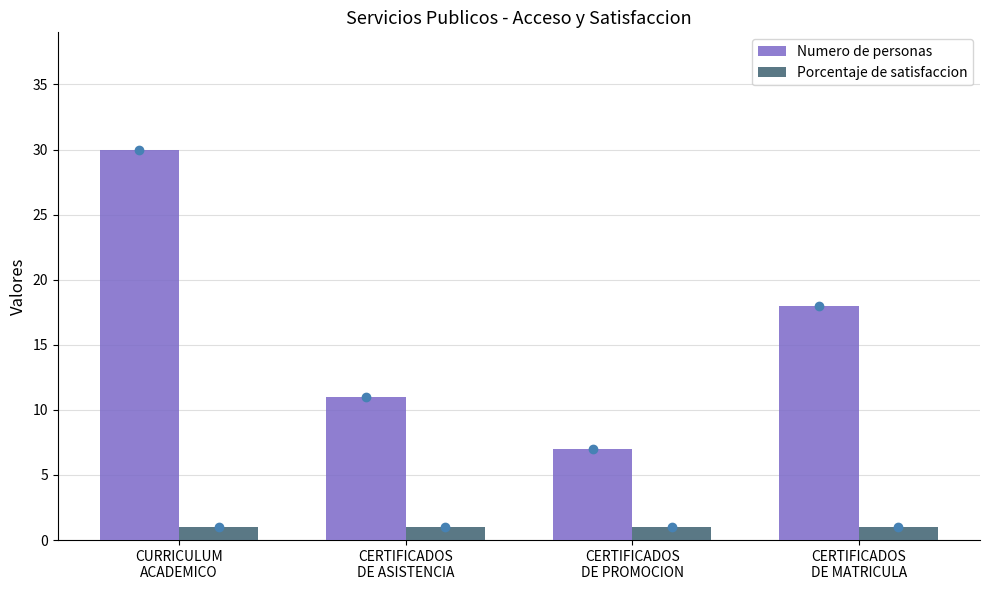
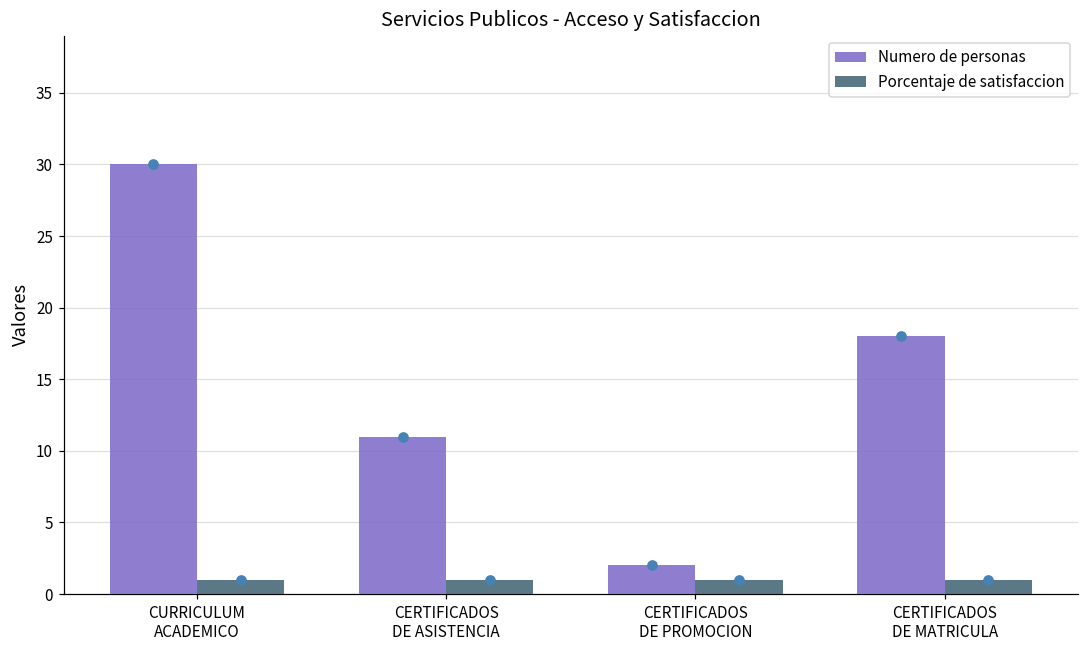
  {
    "Numero de personas": {
      "CURRICULUM ACADEMICO": 30,
      "CERTIFICADOS DE ASISTENCIA": 11,
-     "CERTIFICADOS DE PROMOCION": 7,
+     "CERTIFICADOS DE PROMOCION": 2,
      "CERTIFICADOS DE MATRICULA": 18
    },
    "Porcentaje de satisfaccion": {
      "CURRICULUM ACADEMICO": 1,
      "CERTIFICADOS DE ASISTENCIA": 1,
      "CERTIFICADOS DE PROMOCION": 1,
      "CERTIFICADOS DE MATRICULA": 1
    }
  }
